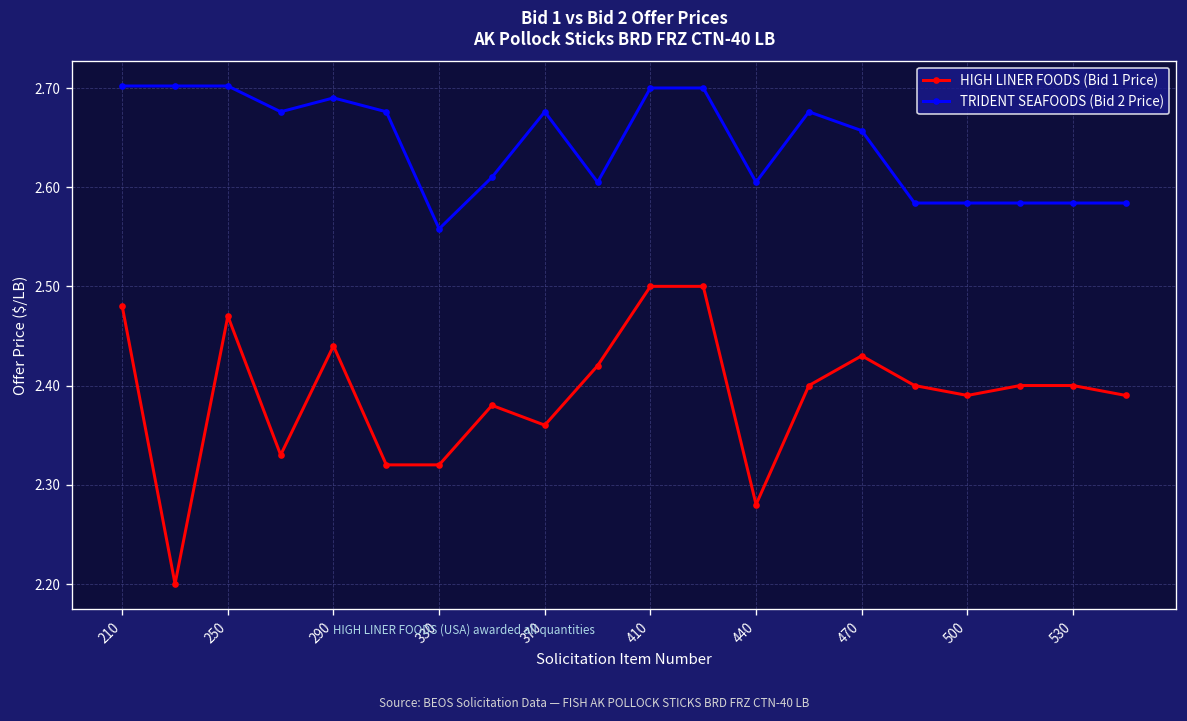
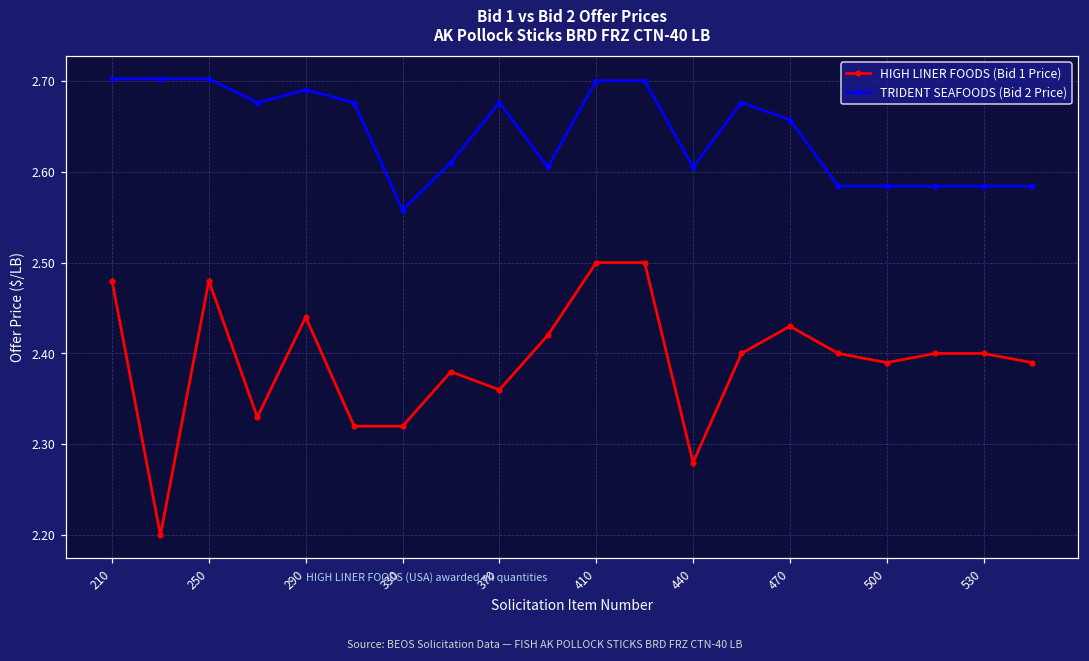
  {
    "HIGH LINER FOODS (Bid 1 Price)": {
      "210": 2.48,
-     "250": 2.47,
+     "250": 2.48,
      "290": 2.44,
      "330": 2.32,
      "370": 2.36,
      "410": 2.50,
      "440": 2.28,
      "470": 2.43,
      "500": 2.39,
      "530": 2.40
    },
    "TRIDENT SEAFOODS (Bid 2 Price)": {
      "210": 2.70,
      "250": 2.70,
      "290": 2.69,
      "330": 2.56,
      "370": 2.68,
      "410": 2.70,
      "440": 2.61,
      "470": 2.66,
      "500": 2.58,
      "530": 2.58
    }
  }
